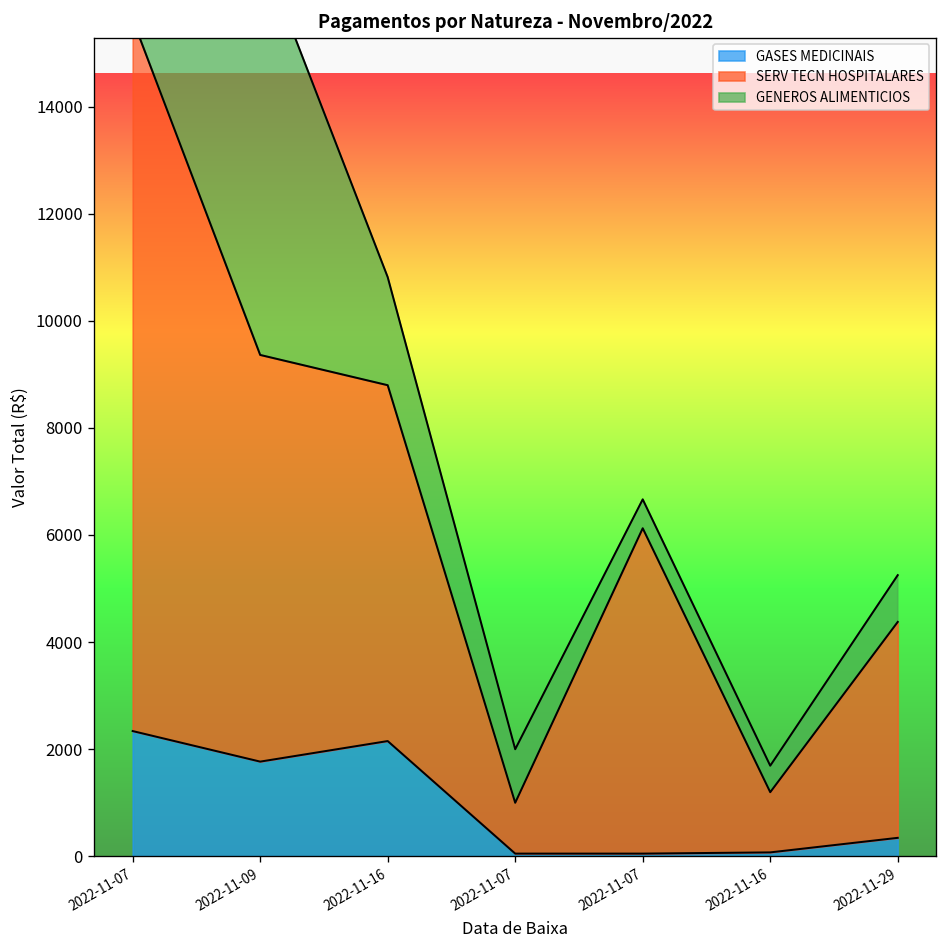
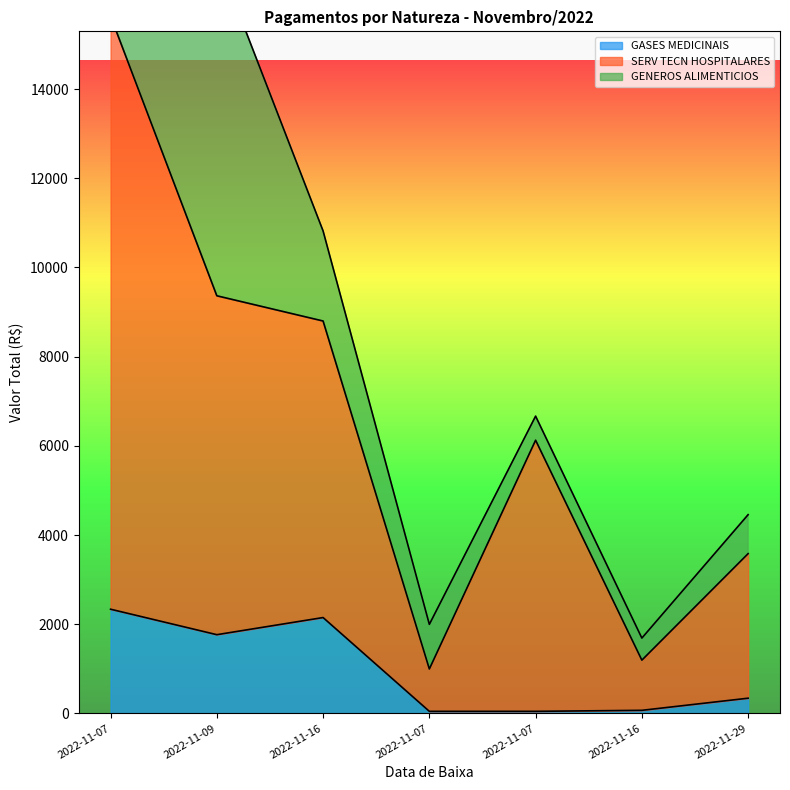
  {
    "GASES MEDICINAIS": {
      "2022-11-09": 1800,
      "2022-11-29": 300
    },
    "SERV TECN HOSPITALARES": {
      "2022-11-09": 7600,
-     "2022-11-29": 4000
+     "2022-11-29": 3200
    },
    "GENEROS ALIMENTICIOS": {
      "2022-11-29": 900
    }
  }
